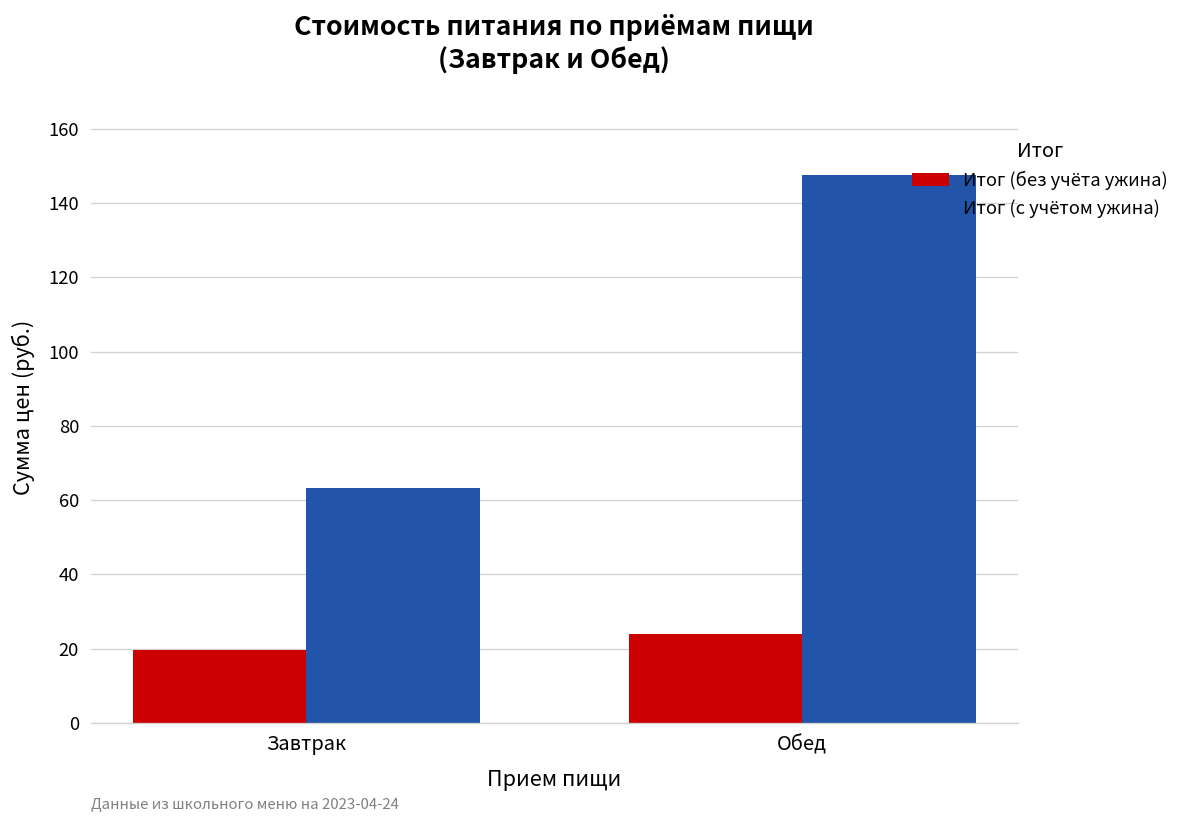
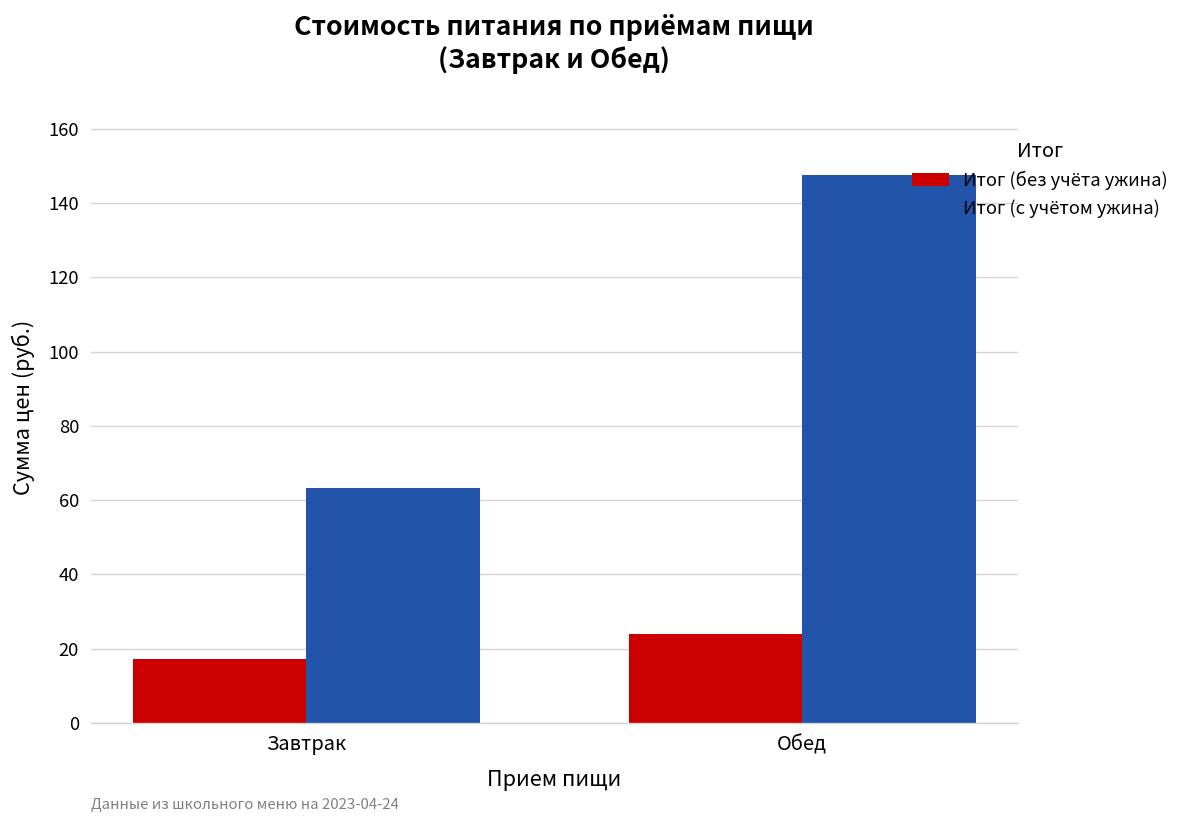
  {
    "Итог (без учёта ужина)": {
-     "Завтрак": 20,
+     "Завтрак": 17,
      "Обед": 24
    },
    "Итог (с учётом ужина)": {
      "Завтрак": 63,
      "Обед": 148
    }
  }
